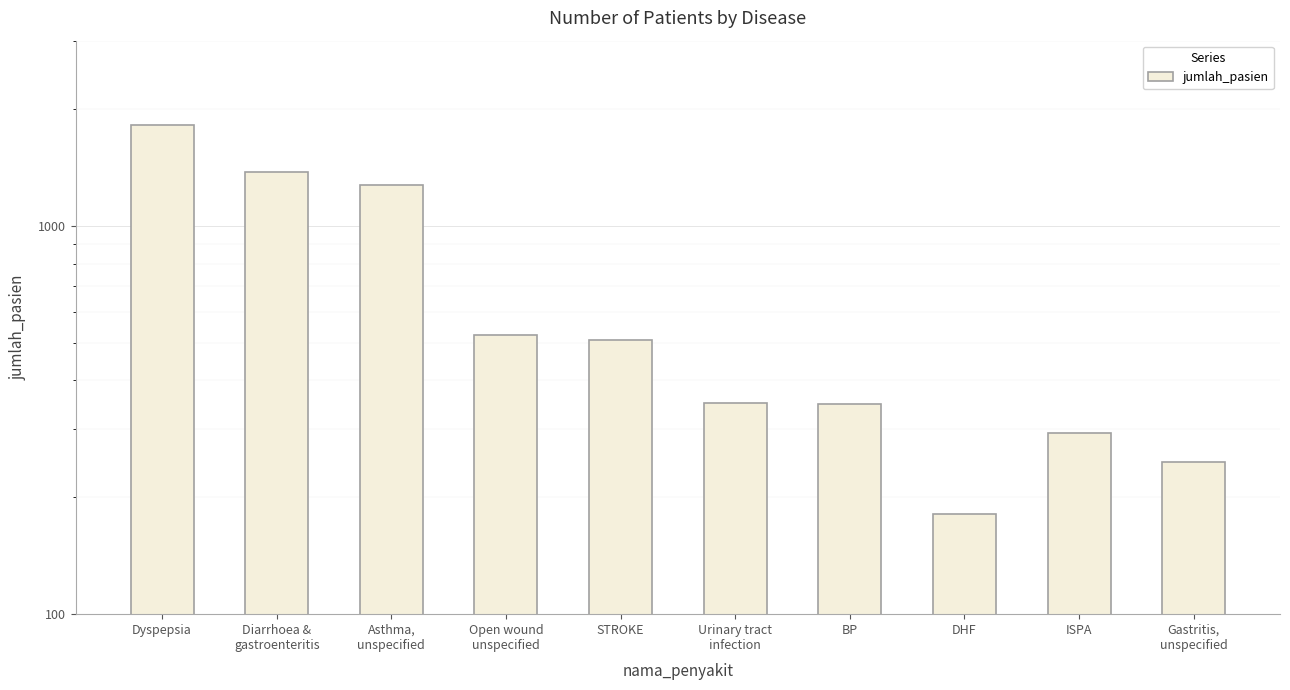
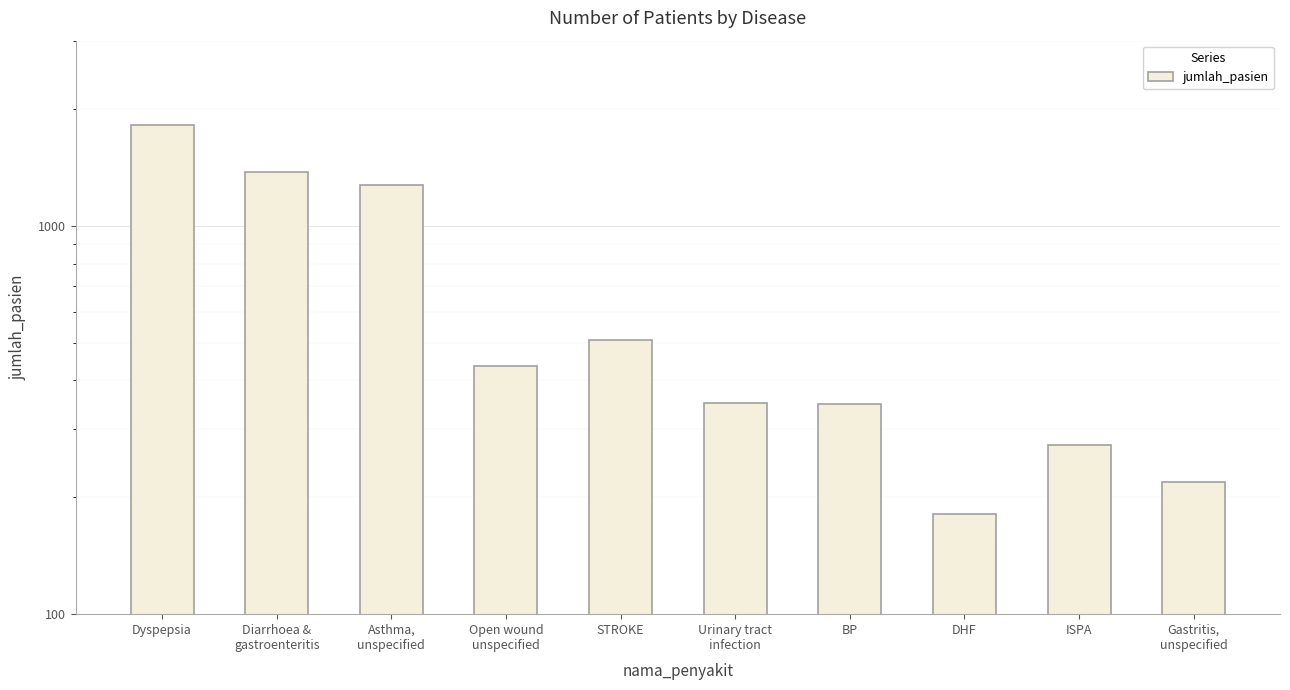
  {
    "Dyspepsia": 1800,
    "Diarrhoea & gastroenteritis": 1380,
    "Asthma, unspecified": 1280,
-   "Open wound unspecified": 520,
+   "Open wound unspecified": 440,
    "STROKE": 510,
    "Urinary tract infection": 350,
    "BP": 350,
    "DHF": 180,
-   "ISPA": 290,
-   "Gastritis, unspecified": 250
+   "ISPA": 270,
+   "Gastritis, unspecified": 220
  }
